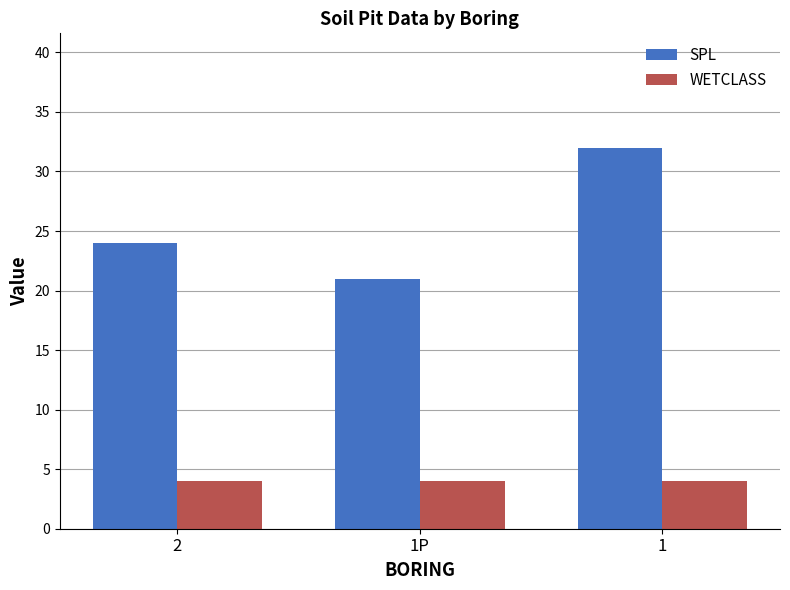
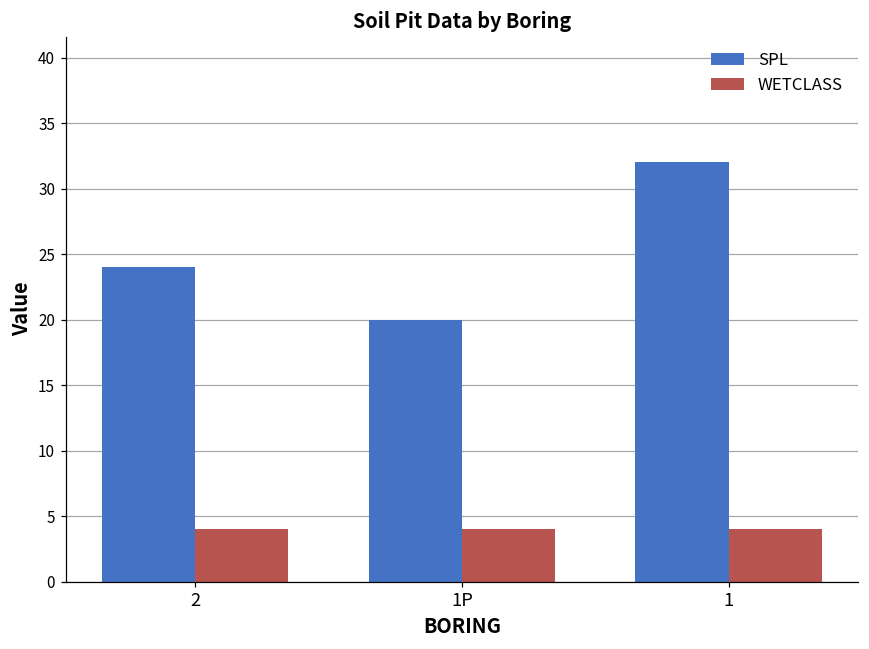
  {
    "SPL": {
      "2": 24,
-     "1P": 21,
+     "1P": 20,
      "1": 32
    },
    "WETCLASS": {
      "2": 4,
      "1P": 4,
      "1": 4
    }
  }
